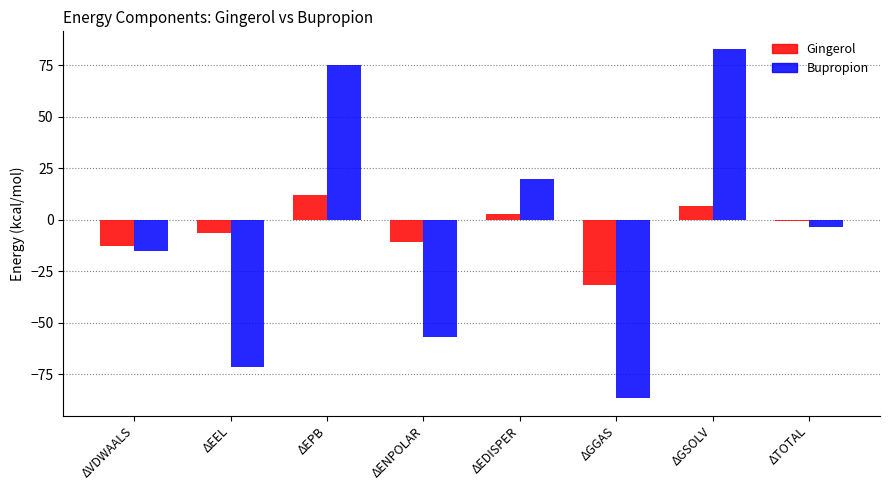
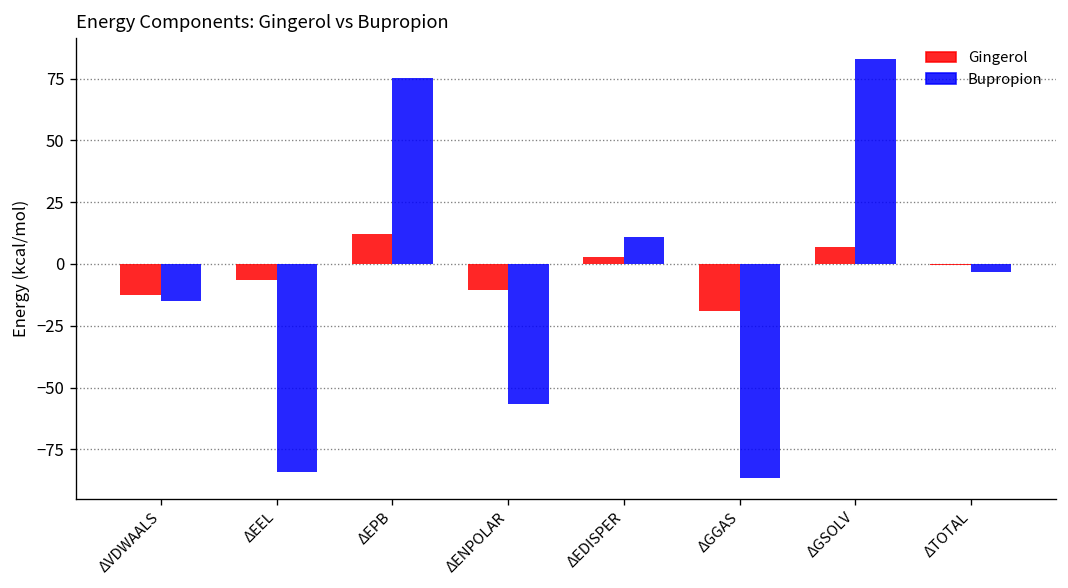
  {
    "Gingerol": {
      "ΔVDWAALS": -13,
      "ΔEEL": -6,
      "ΔEPB": 12,
      "ΔENPOLAR": -11,
      "ΔEDISPER": 3,
-     "ΔGGAS": -32,
+     "ΔGGAS": -19,
      "ΔGSOLV": 7
    },
    "Bupropion": {
      "ΔVDWAALS": -15,
-     "ΔEEL": -72,
+     "ΔEEL": -84,
      "ΔEPB": 75,
      "ΔENPOLAR": -57,
-     "ΔEDISPER": 20,
+     "ΔEDISPER": 11,
      "ΔGGAS": -87,
      "ΔGSOLV": 83,
      "ΔTOTAL": -3
    }
  }
